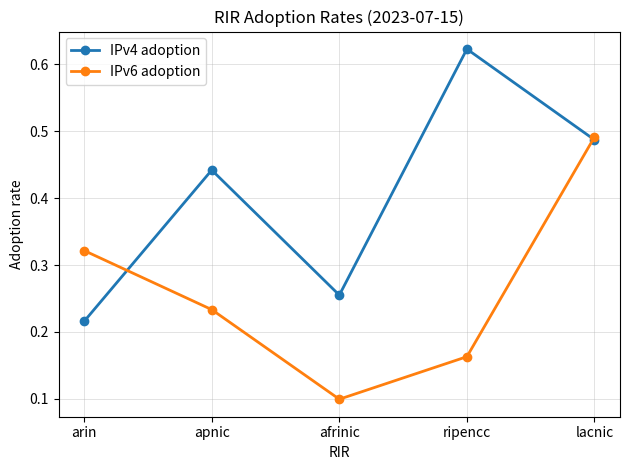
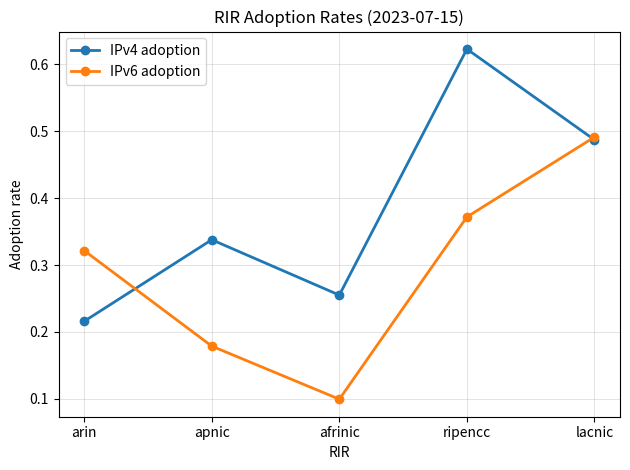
  {
    "IPv4 adoption": {
      "arin": 0.22,
-     "apnic": 0.44,
+     "apnic": 0.34,
      "afrinic": 0.26,
      "ripencc": 0.62,
      "lacnic": 0.49
    },
    "IPv6 adoption": {
      "arin": 0.32,
-     "apnic": 0.23,
+     "apnic": 0.18,
      "afrinic": 0.10,
-     "ripencc": 0.16,
+     "ripencc": 0.37,
      "lacnic": 0.49
    }
  }
